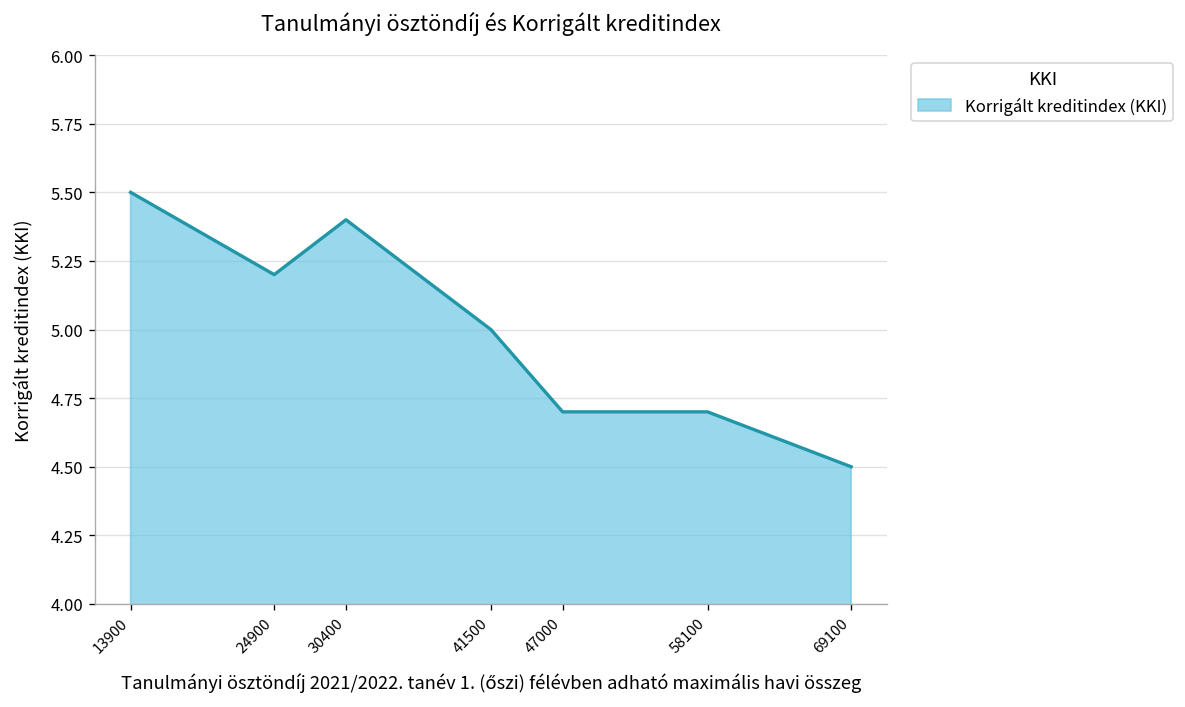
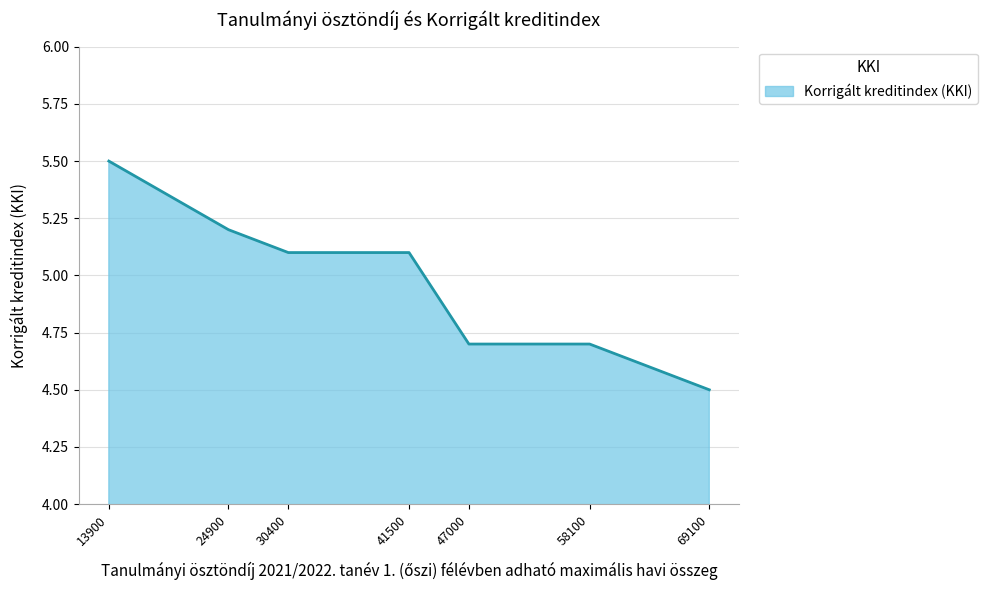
  {
    "13900": 5.5,
    "24900": 5.2,
-   "30400": 5.4,
-   "41500": 5.0,
+   "30400": 5.1,
+   "41500": 5.1,
    "47000": 4.7,
    "58100": 4.7,
    "69100": 4.5
  }
